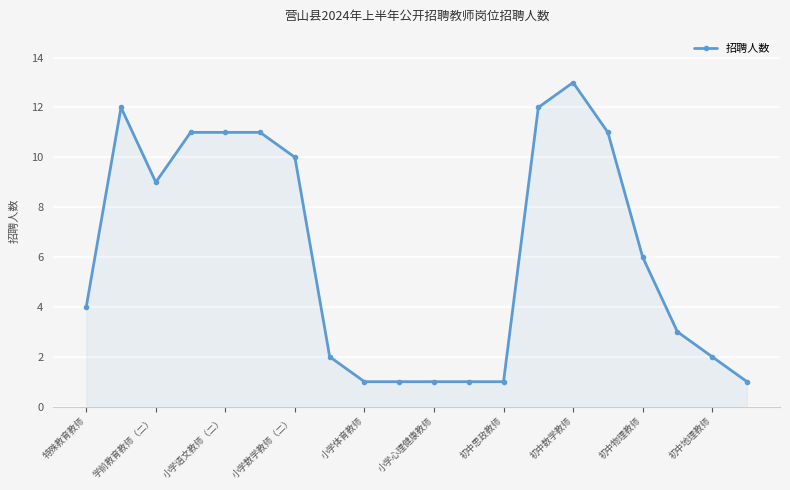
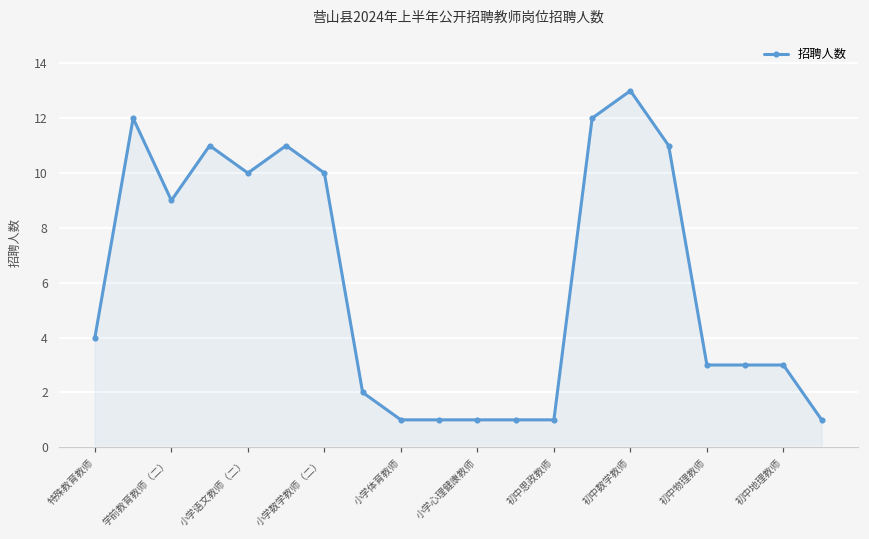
  {
    "特殊教育教师": 4,
    "学前教育教师（二）": 9,
-   "小学语文教师（二）": 11,
+   "小学语文教师（二）": 10,
    "小学数学教师（二）": 10,
    "小学体育教师": 1,
    "小学心理健康教师": 1,
    "初中思政教师": 1,
    "初中数学教师": 13,
-   "初中物理教师": 6,
-   "初中地理教师": 2
+   "初中物理教师": 3,
+   "初中地理教师": 3
  }
